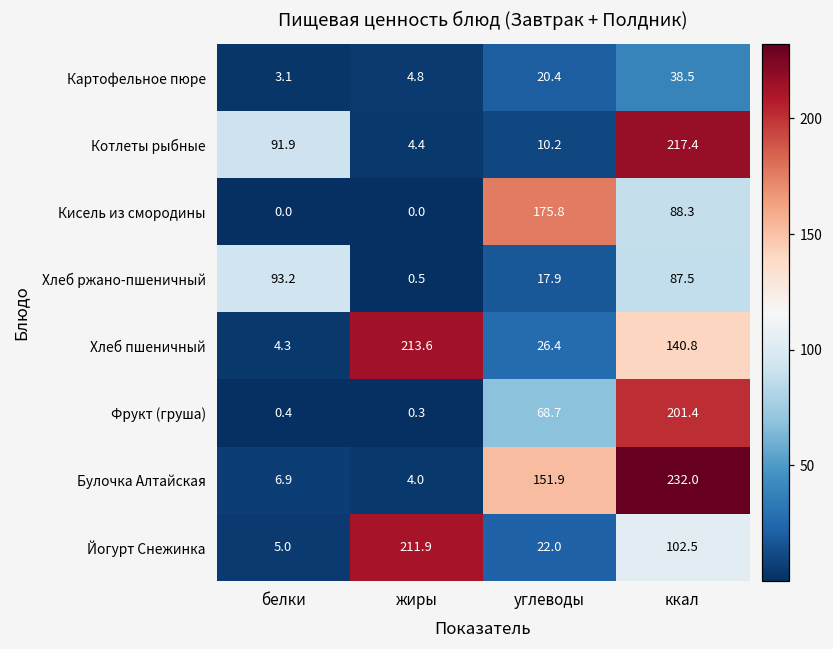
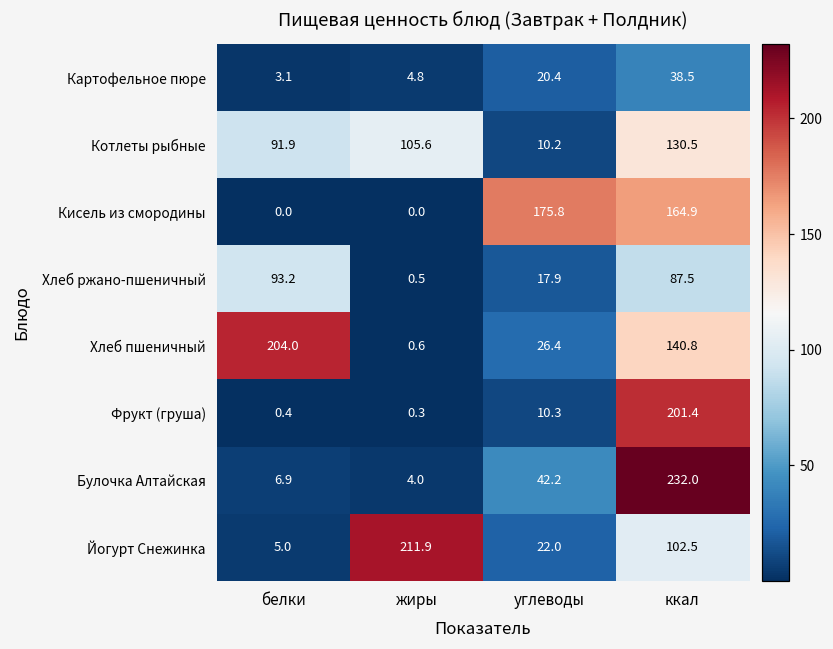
  {
    "Картофельное пюре": {
      "белки": 3.1,
      "жиры": 4.8,
      "углеводы": 20.4,
      "ккал": 38.5
    },
    "Котлеты рыбные": {
      "белки": 91.9,
-     "жиры": 4.4,
+     "жиры": 105.6,
      "углеводы": 10.2,
-     "ккал": 217.4
+     "ккал": 130.5
    },
    "Кисель из смородины": {
      "белки": 0.0,
      "жиры": 0.0,
      "углеводы": 175.8,
-     "ккал": 88.3
+     "ккал": 164.9
    },
    "Хлеб ржано-пшеничный": {
      "белки": 93.2,
      "жиры": 0.5,
      "углеводы": 17.9,
      "ккал": 87.5
    },
    "Хлеб пшеничный": {
-     "белки": 4.3,
-     "жиры": 213.6,
+     "белки": 204.0,
+     "жиры": 0.6,
      "углеводы": 26.4,
      "ккал": 140.8
    },
    "Фрукт (груша)": {
      "белки": 0.4,
      "жиры": 0.3,
-     "углеводы": 68.7,
+     "углеводы": 10.3,
      "ккал": 201.4
    },
    "Булочка Алтайская": {
      "белки": 6.9,
      "жиры": 4.0,
-     "углеводы": 151.9,
+     "углеводы": 42.2,
      "ккал": 232.0
    },
    "Йогурт Снежинка": {
      "белки": 5.0,
      "жиры": 211.9,
      "углеводы": 22.0,
      "ккал": 102.5
    }
  }
